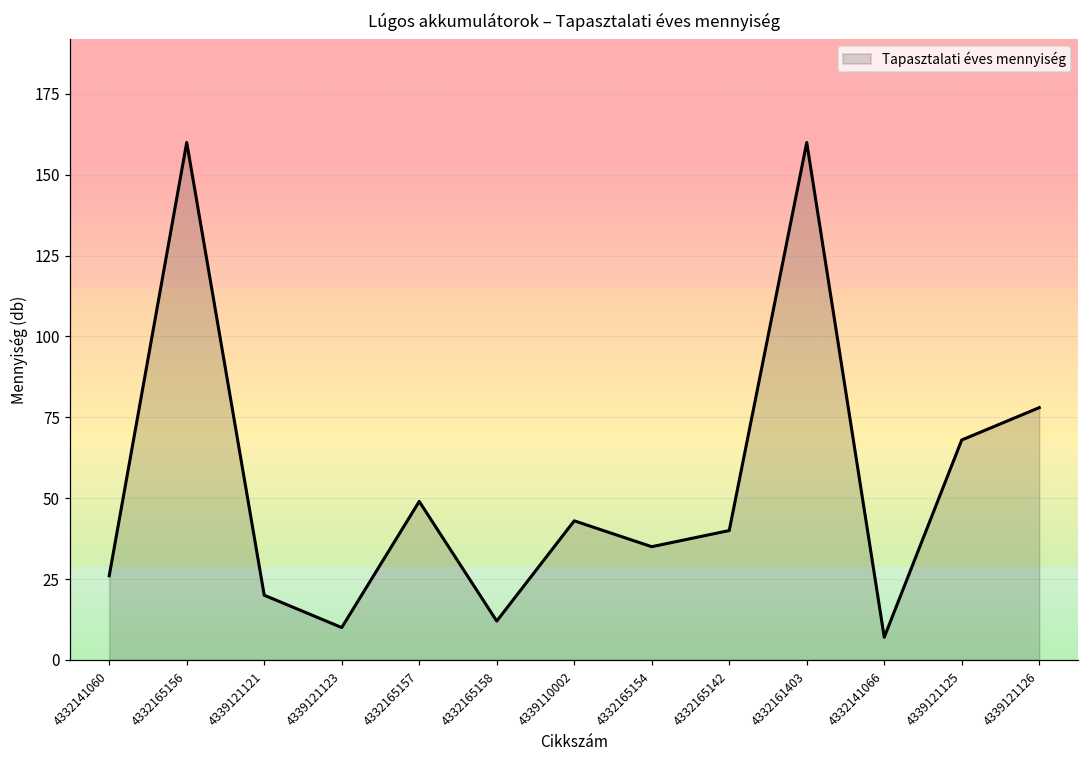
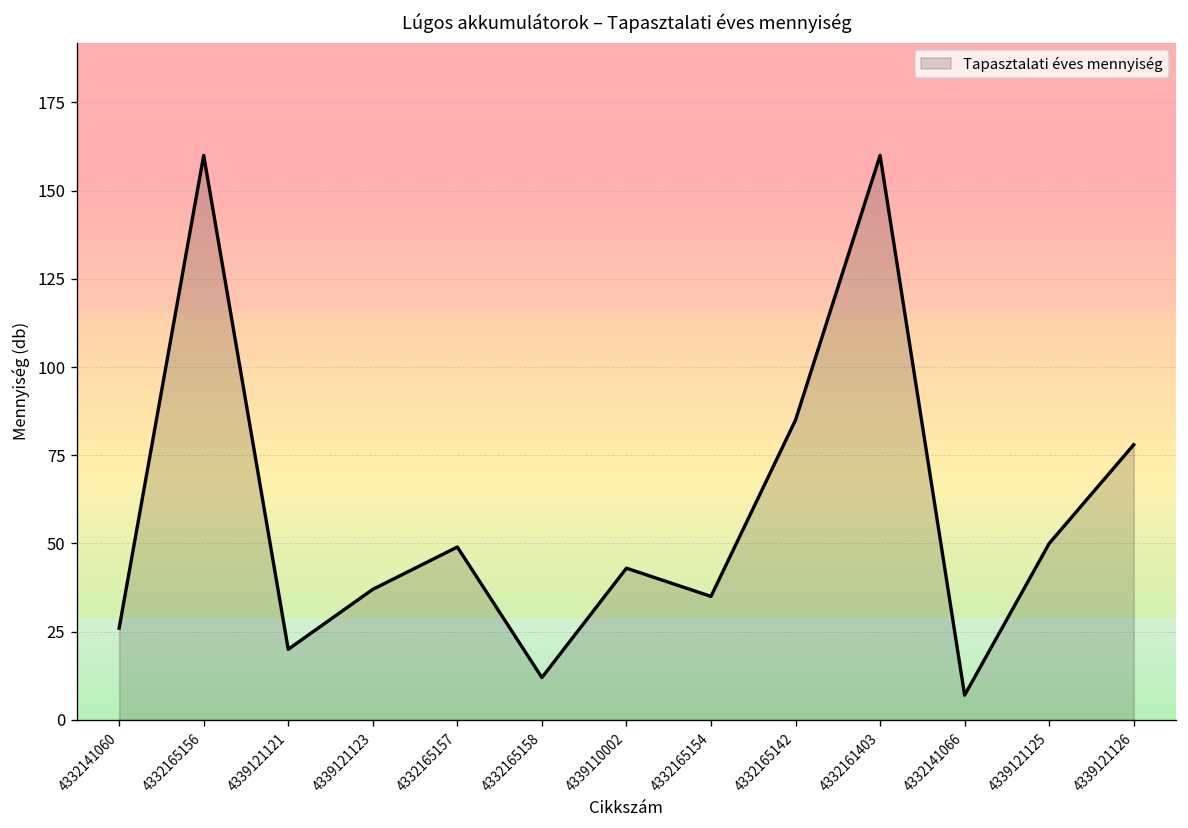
  {
    "4332141060": 26,
    "4332165156": 160,
    "4339121121": 20,
-   "4339121123": 10,
+   "4339121123": 37,
    "4332165157": 49,
    "4332165158": 12,
    "4339110002": 43,
    "4332165154": 35,
-   "4332165142": 40,
+   "4332165142": 85,
    "4332161403": 160,
    "4332141066": 7,
-   "4339121125": 68,
+   "4339121125": 50,
    "4339121126": 78
  }
